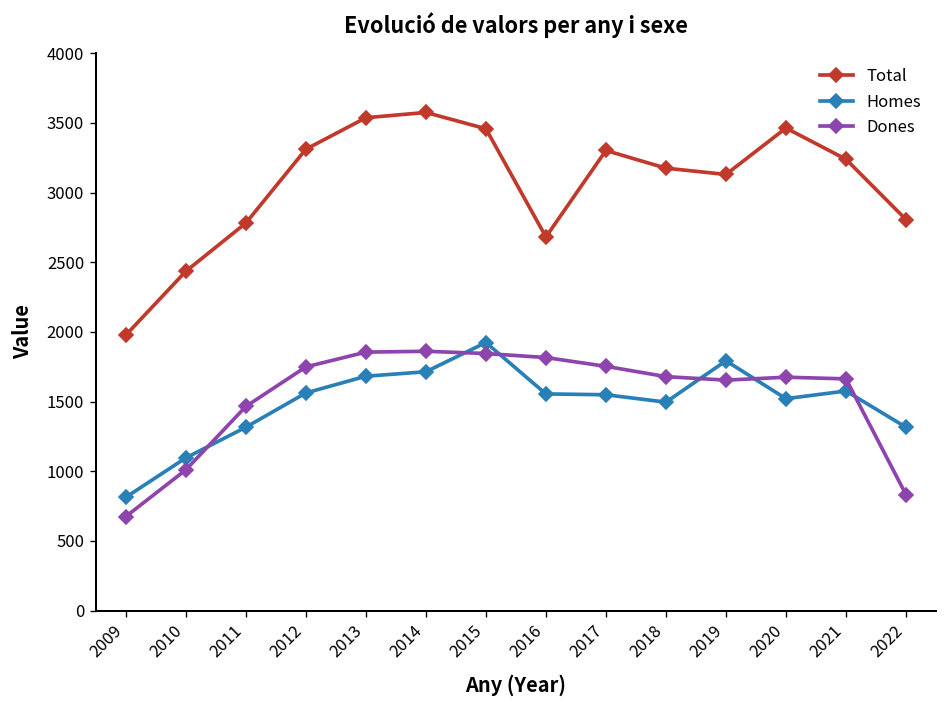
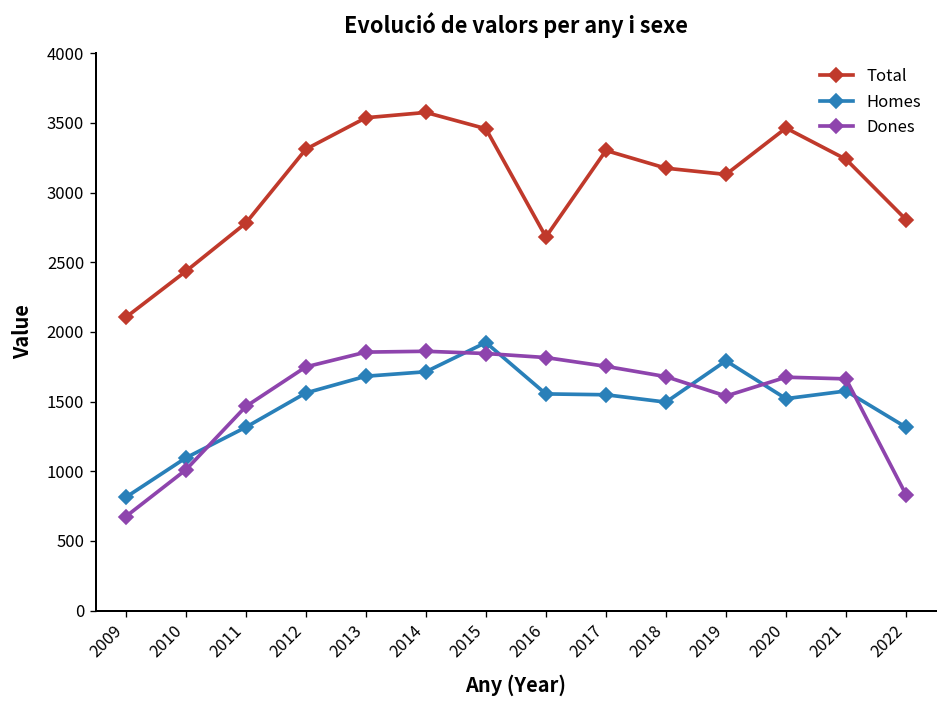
  {
    "Total": {
-     "2009": 1980,
+     "2009": 2100,
      "2010": 2440,
      "2011": 2780,
      "2012": 3310,
      "2013": 3540,
      "2014": 3580,
      "2015": 3460,
      "2016": 2680,
      "2017": 3300,
      "2018": 3180,
      "2019": 3130,
      "2020": 3460,
      "2021": 3240,
      "2022": 2810
    },
    "Homes": {
      "2009": 810,
      "2010": 1100,
      "2011": 1320,
      "2012": 1560,
      "2013": 1680,
      "2014": 1710,
      "2015": 1920,
      "2016": 1560,
      "2017": 1550,
      "2018": 1500,
      "2019": 1790,
      "2020": 1520,
      "2021": 1580,
      "2022": 1320
    },
    "Dones": {
      "2009": 680,
      "2010": 1010,
      "2011": 1470,
      "2012": 1750,
      "2013": 1860,
      "2014": 1860,
      "2015": 1850,
      "2016": 1820,
      "2017": 1750,
      "2018": 1680,
-     "2019": 1650,
+     "2019": 1540,
      "2020": 1680,
      "2021": 1660,
      "2022": 830
    }
  }
